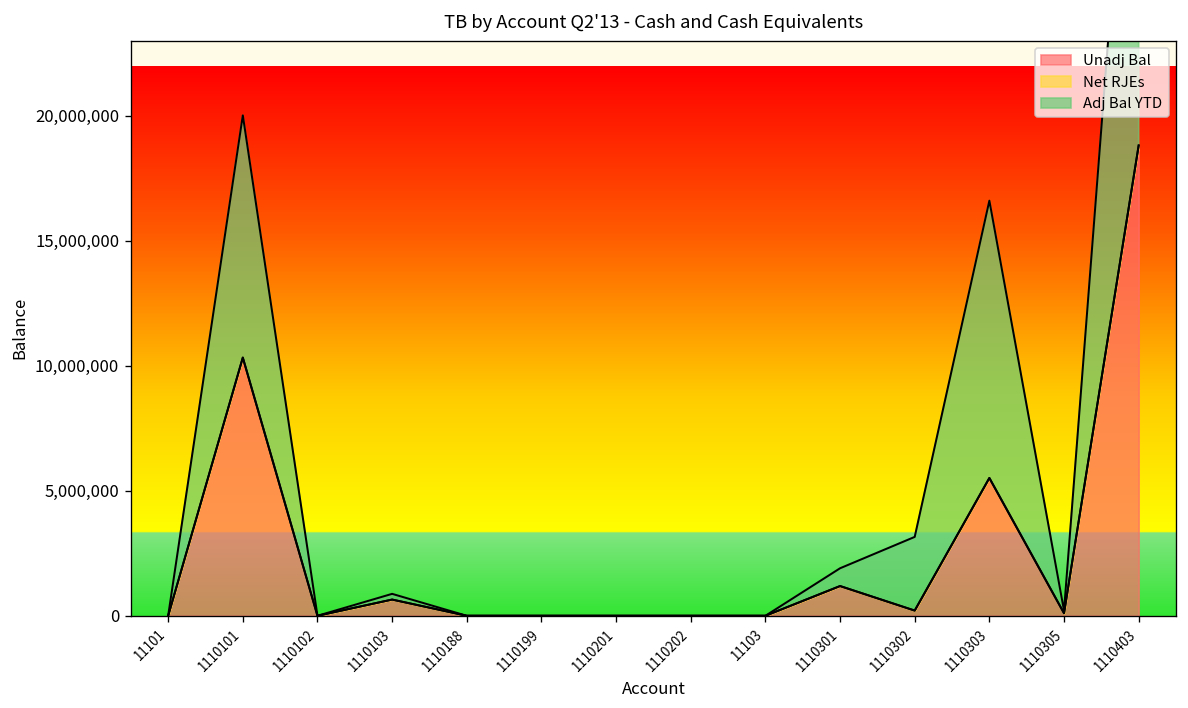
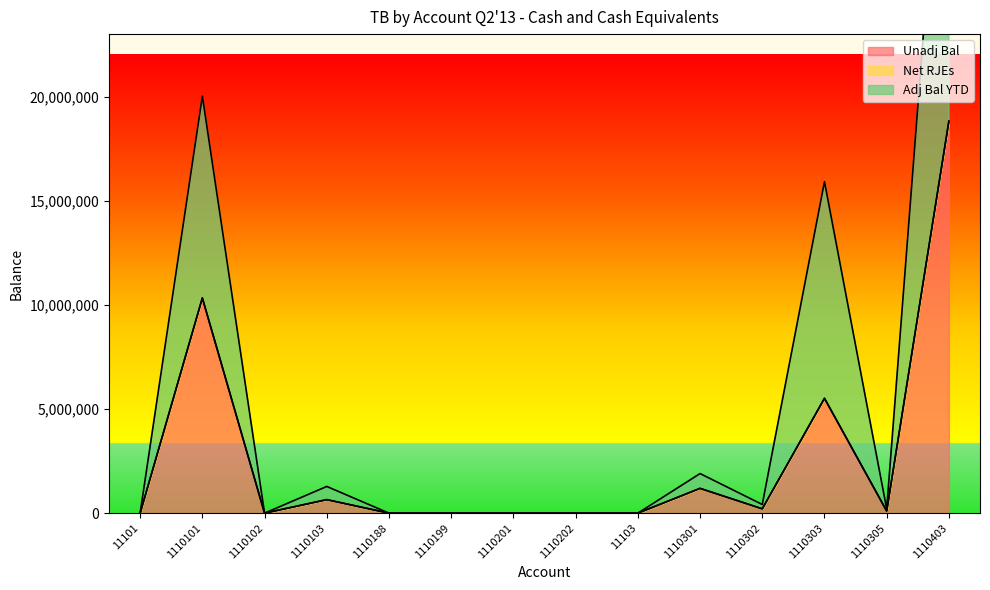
  {
    "Net RJEs": {
      "1110101": "10,300,000",
      "1110103": "600,000",
      "1110301": "1,200,000",
      "1110302": "200,000",
      "1110303": "5,500,000",
      "1110403": "18,800,000"
    },
    "Adj Bal YTD": {
      "1110101": "9,700,000",
-     "1110103": "200,000",
+     "1110103": "600,000",
      "1110301": "700,000",
-     "1110302": "2,900,000",
-     "1110303": "11,100,000"
+     "1110302": "200,000",
+     "1110303": "10,400,000"
    }
  }
